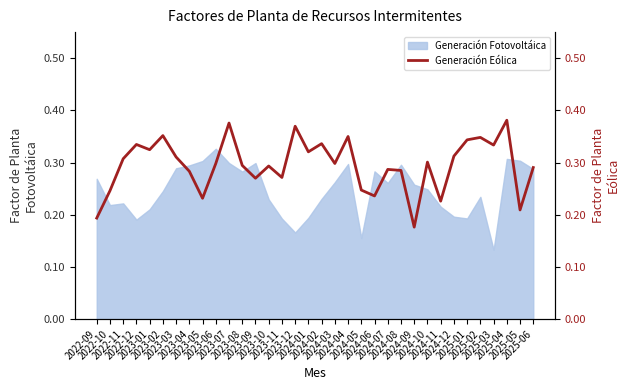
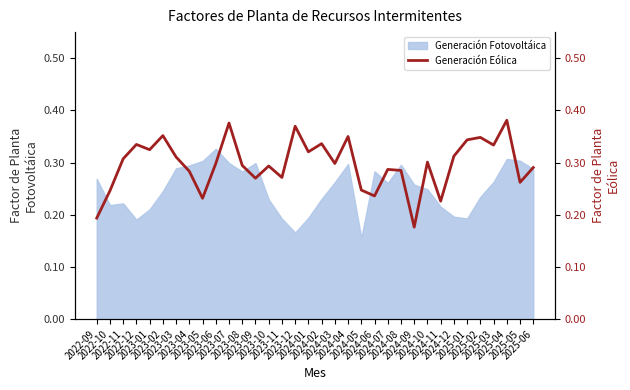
  {
    "Generación Fotovoltáica": {
      "2022-09": 0.27,
      "2022-10": 0.22,
      "2022-11": 0.22,
      "2022-12": 0.19,
      "2023-01": 0.21,
      "2023-02": 0.25,
      "2023-03": 0.29,
      "2023-04": 0.29,
      "2023-05": 0.30,
      "2023-06": 0.33,
      "2023-07": 0.30,
      "2023-08": 0.28,
      "2023-09": 0.30,
      "2023-10": 0.23,
      "2023-11": 0.19,
      "2023-12": 0.17,
      "2024-01": 0.19,
      "2024-02": 0.23,
      "2024-03": 0.26,
      "2024-04": 0.30,
      "2024-05": 0.16,
      "2024-06": 0.28,
      "2024-07": 0.26,
      "2024-08": 0.30,
      "2024-09": 0.26,
      "2024-10": 0.25,
      "2024-11": 0.22,
      "2024-12": 0.20,
      "2025-01": 0.19,
      "2025-02": 0.23,
-     "2025-03": 0.13,
+     "2025-03": 0.26,
      "2025-04": 0.31,
      "2025-05": 0.30,
      "2025-06": 0.29
    },
    "Generación Eólica": {
      "2022-09": 0.19,
      "2022-10": 0.25,
      "2022-11": 0.31,
      "2022-12": 0.33,
      "2023-01": 0.32,
      "2023-02": 0.35,
      "2023-03": 0.31,
      "2023-04": 0.28,
      "2023-05": 0.23,
      "2023-06": 0.30,
      "2023-07": 0.38,
      "2023-08": 0.29,
      "2023-09": 0.27,
      "2023-10": 0.29,
      "2023-11": 0.27,
      "2023-12": 0.37,
      "2024-01": 0.32,
      "2024-02": 0.34,
      "2024-03": 0.30,
      "2024-04": 0.35,
      "2024-05": 0.25,
      "2024-06": 0.24,
      "2024-07": 0.29,
      "2024-08": 0.28,
      "2024-09": 0.18,
      "2024-10": 0.30,
      "2024-11": 0.23,
      "2024-12": 0.31,
      "2025-01": 0.34,
      "2025-02": 0.35,
      "2025-03": 0.33,
      "2025-04": 0.38,
-     "2025-05": 0.21,
+     "2025-05": 0.26,
      "2025-06": 0.29
    }
  }
